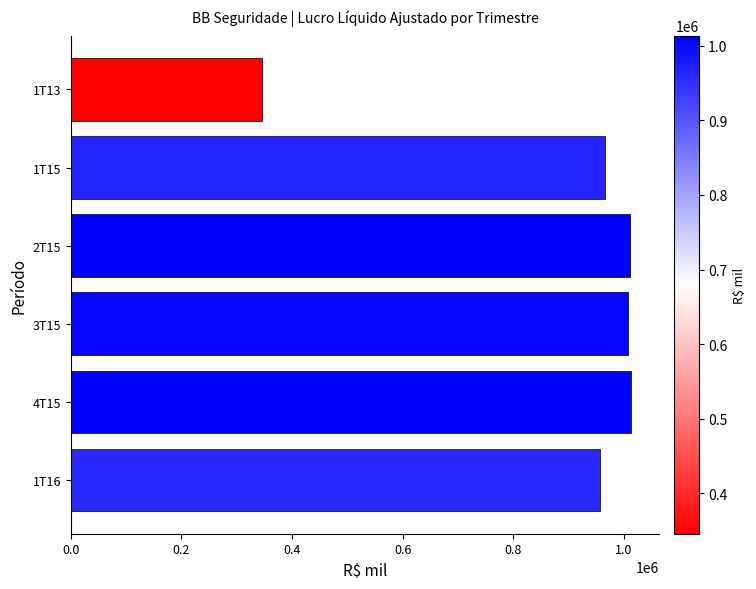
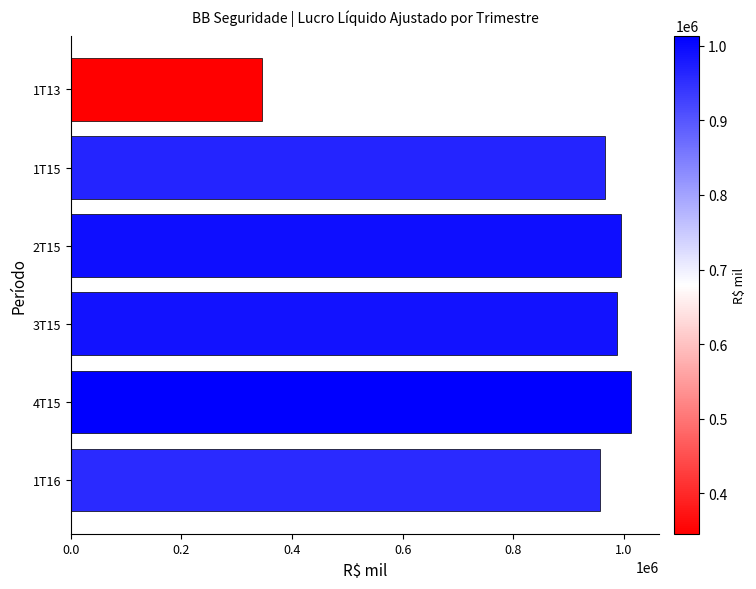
  {
    "1T13": 350000,
    "1T15": 970000,
-   "2T15": 1010000,
-   "3T15": 1010000,
+   "2T15": 990000,
+   "3T15": 990000,
    "4T15": 1010000,
    "1T16": 960000
  }
